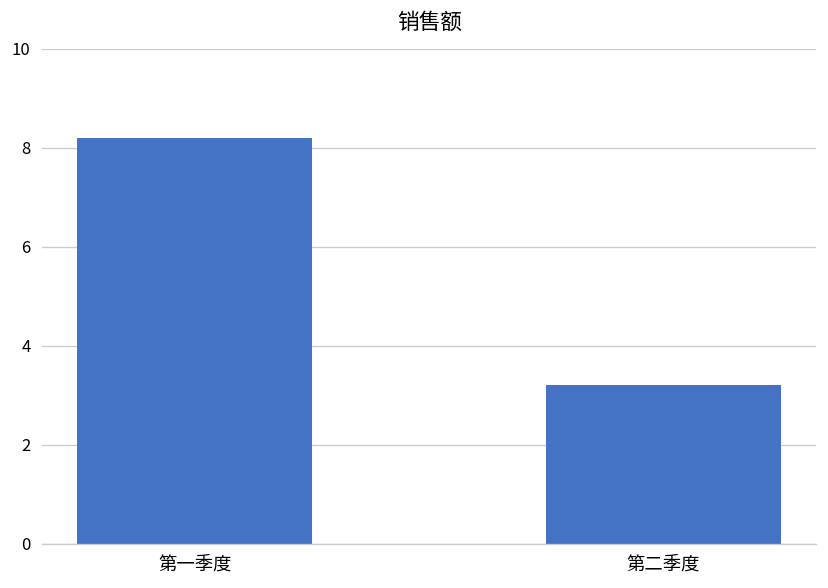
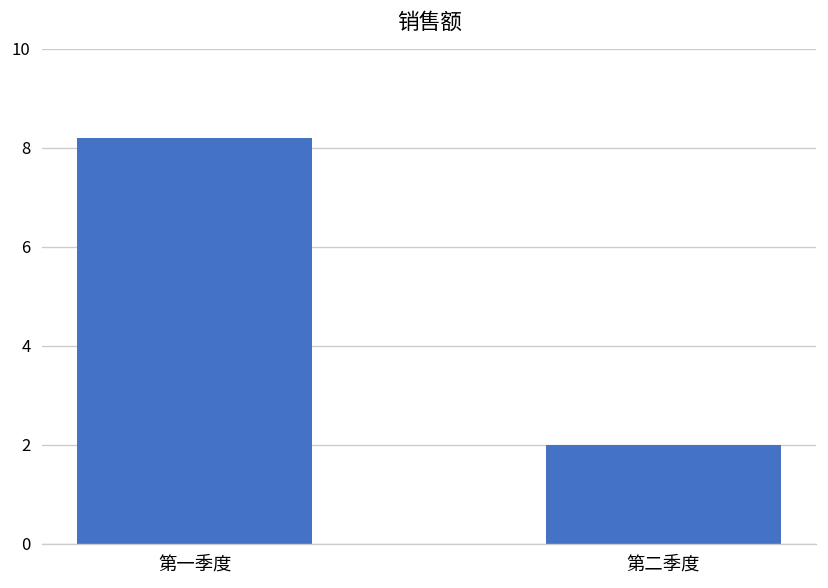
  {
    "第一季度": 8.2,
-   "第二季度": 3.2
+   "第二季度": 2.0
  }
